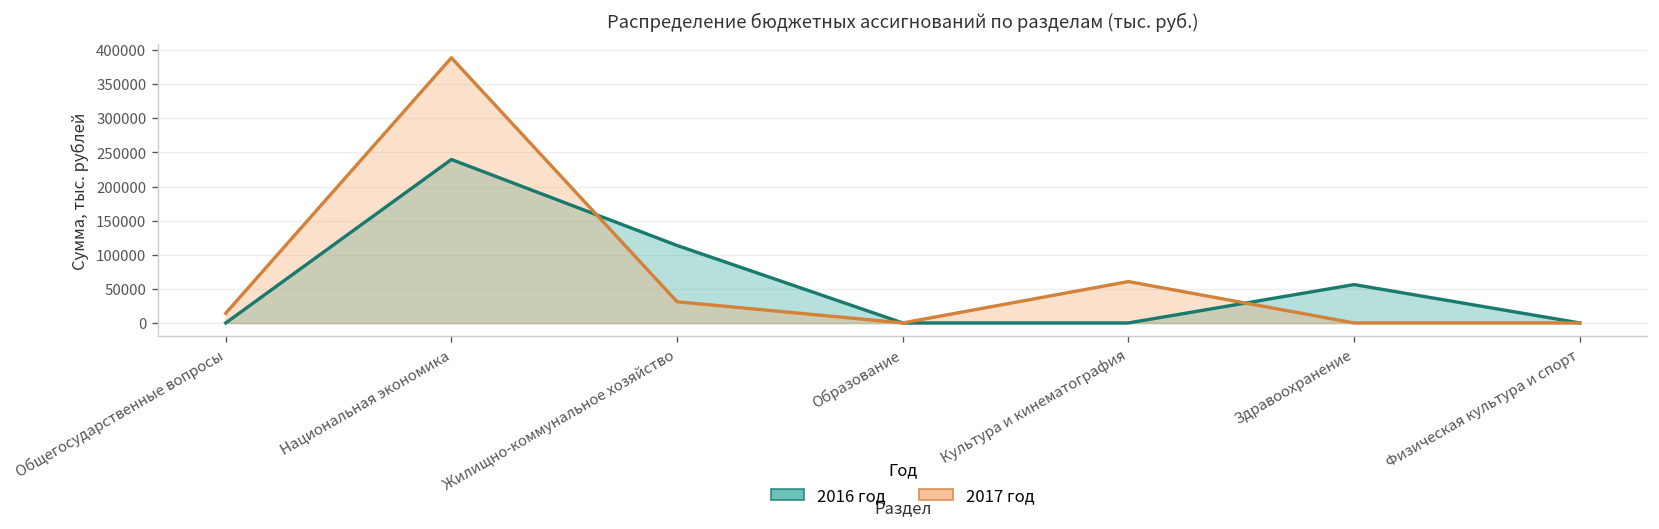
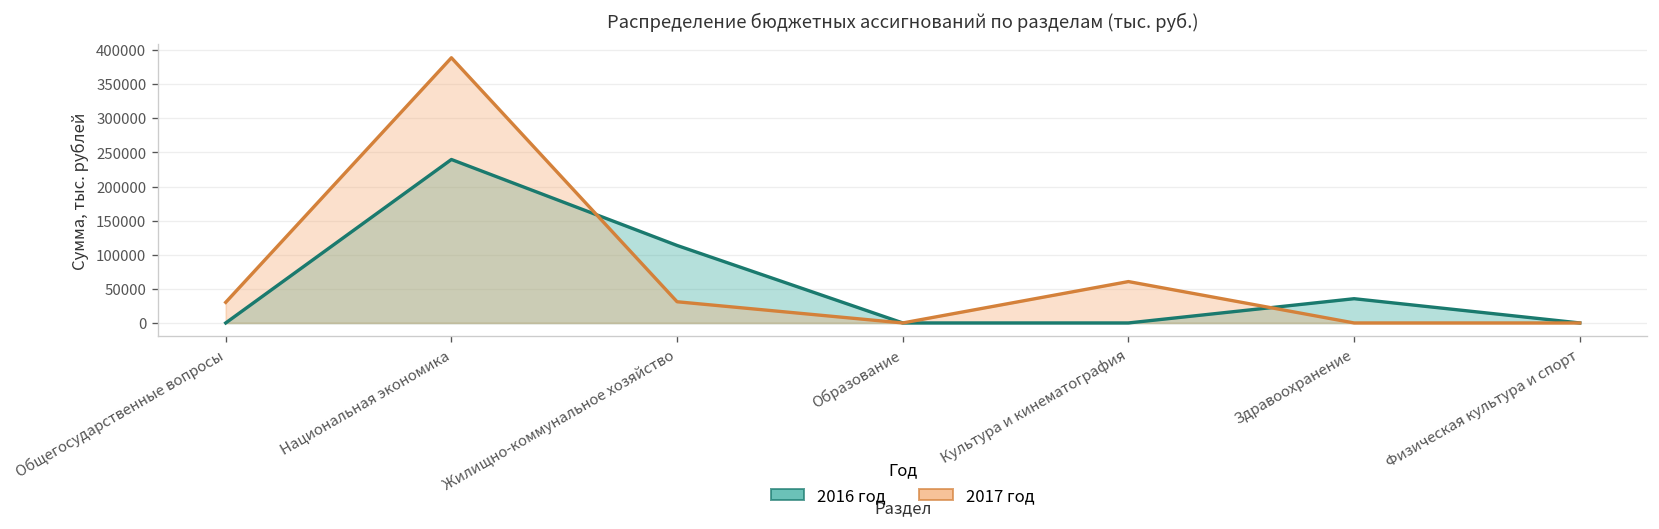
  {
    "2016 год": {
      "Общегосударственные вопросы": 0,
      "Национальная экономика": 240000,
      "Жилищно-коммунальное хозяйство": 110000,
      "Культура и кинематография": 0,
-     "Здравоохранение": 60000
+     "Здравоохранение": 40000
    },
    "2017 год": {
-     "Общегосударственные вопросы": 10000,
+     "Общегосударственные вопросы": 30000,
      "Национальная экономика": 390000,
      "Жилищно-коммунальное хозяйство": 30000,
      "Культура и кинематография": 60000,
      "Здравоохранение": 0
    }
  }
